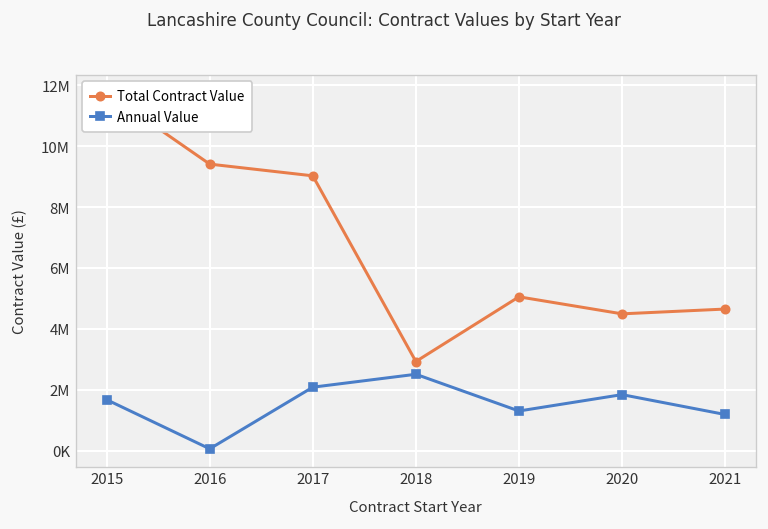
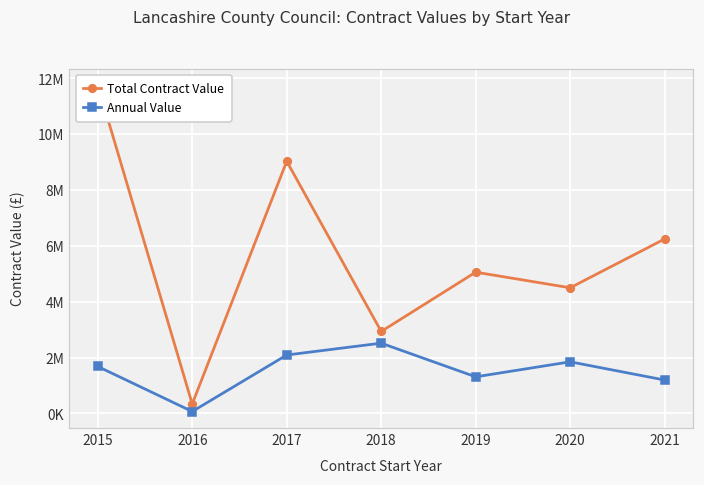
  {
    "Total Contract Value": {
-     "2016": 9400000,
+     "2016": 300000,
      "2017": 9000000,
      "2018": 2900000,
      "2019": 5100000,
      "2020": 4500000,
-     "2021": 4700000
+     "2021": 6200000
    },
    "Annual Value": {
      "2015": 1700000,
      "2016": 100000,
      "2017": 2100000,
      "2018": 2500000,
      "2019": 1300000,
      "2020": 1800000,
      "2021": 1200000
    }
  }
